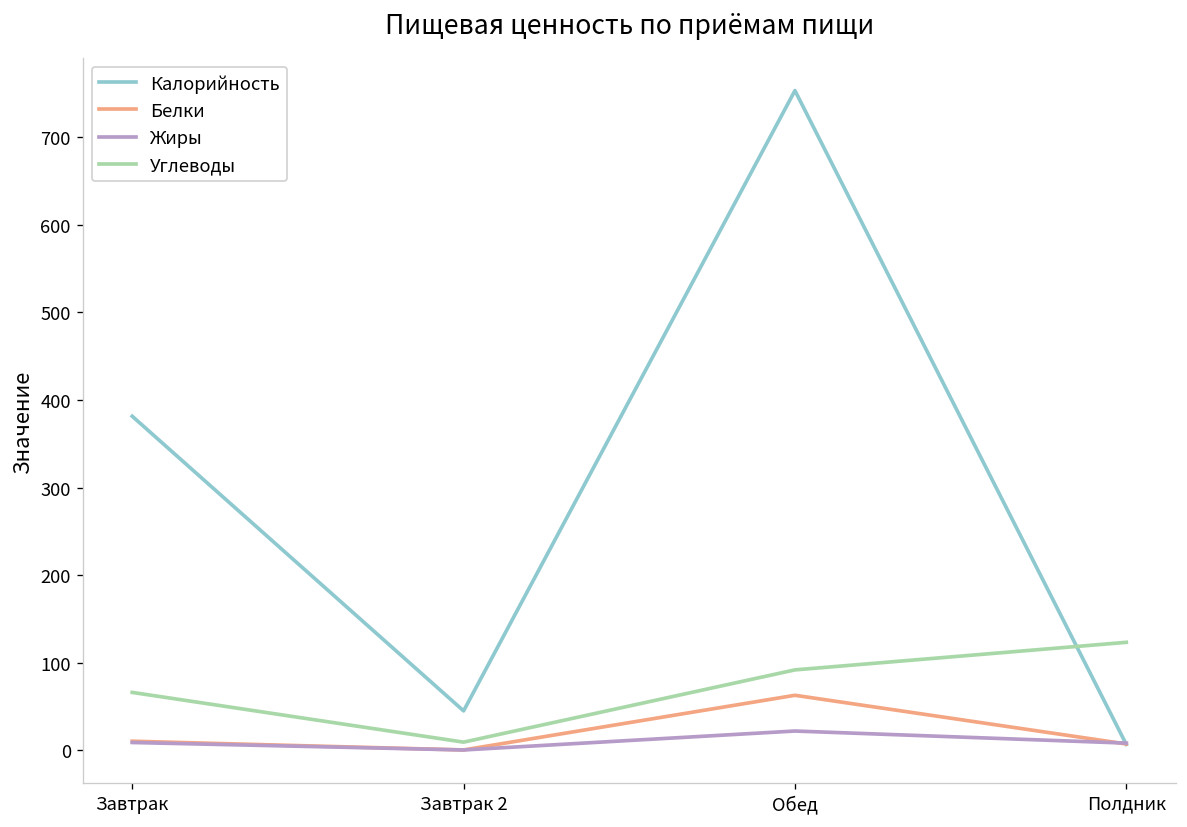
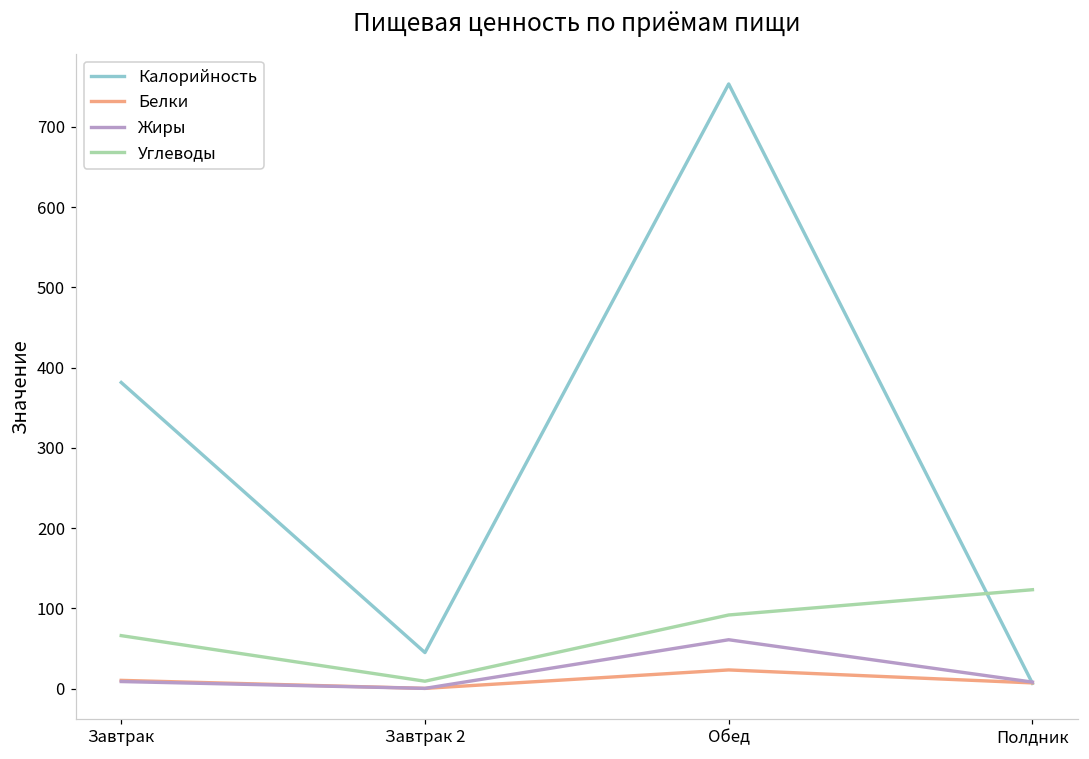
  {
    "Белки": {
-     "Обед": 60
+     "Обед": 20
    },
    "Жиры": {
-     "Обед": 20
+     "Обед": 60
    }
  }
